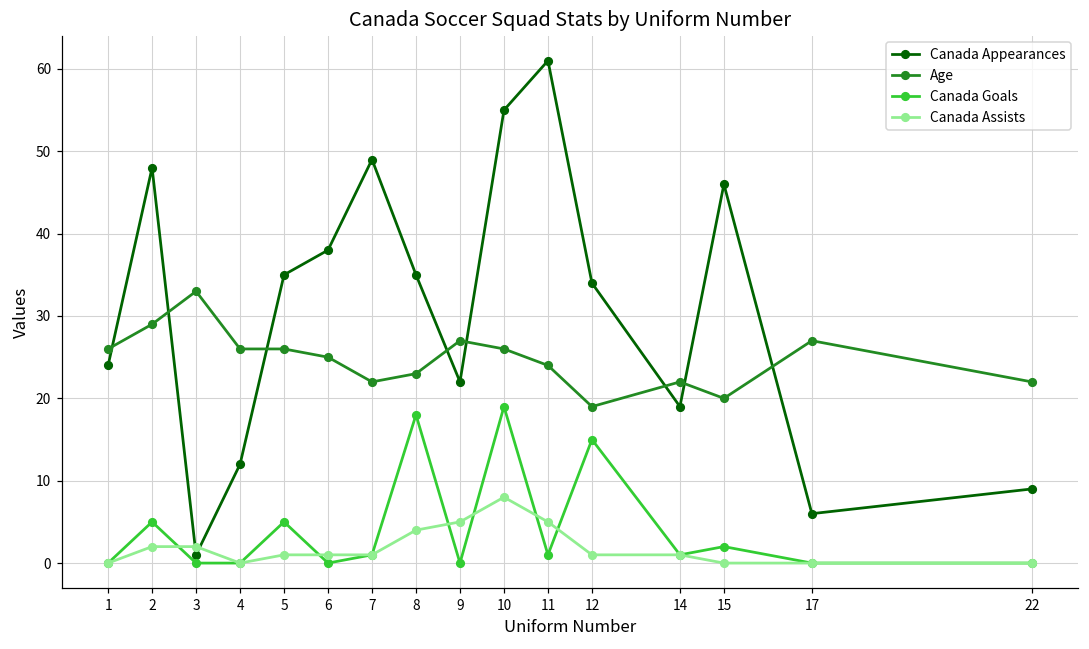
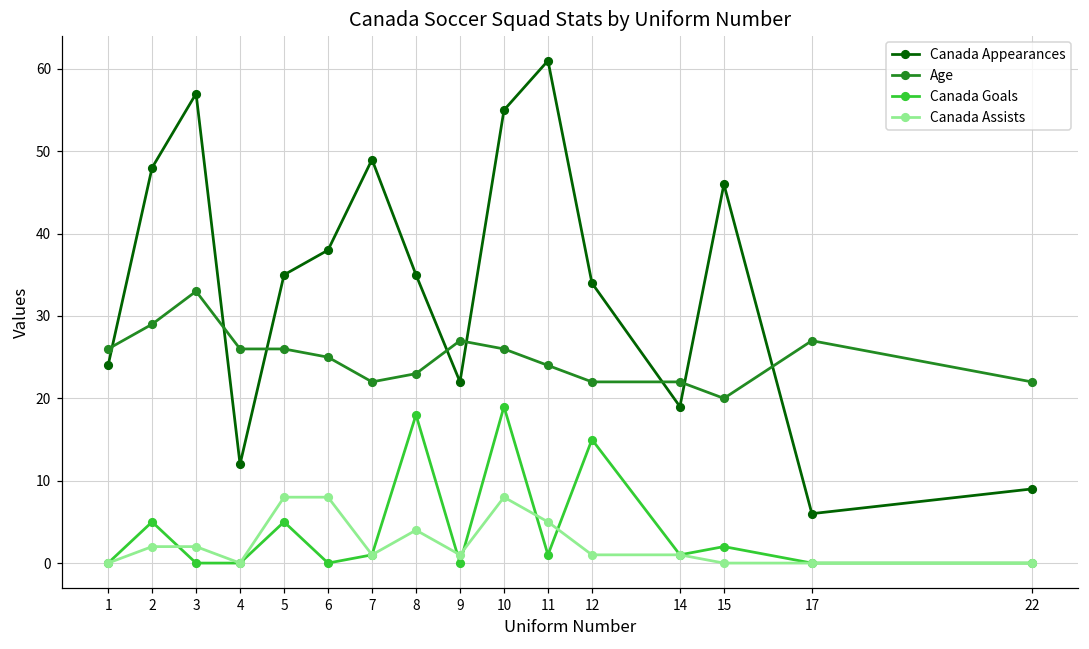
  {
    "Canada Appearances": {
      "1": 24,
      "2": 48,
-     "3": 1,
+     "3": 57,
      "4": 12,
      "5": 35,
      "6": 38,
      "7": 49,
      "8": 35,
      "9": 22,
      "10": 55,
      "11": 61,
      "12": 34,
      "14": 19,
      "15": 46,
      "17": 6,
      "22": 9
    },
    "Age": {
      "1": 26,
      "2": 29,
      "3": 33,
      "4": 26,
      "5": 26,
      "6": 25,
      "7": 22,
      "8": 23,
      "9": 27,
      "10": 26,
      "11": 24,
-     "12": 19,
+     "12": 22,
      "14": 22,
      "15": 20,
      "17": 27,
      "22": 22
    },
    "Canada Goals": {
      "2": 5,
      "3": 0,
      "5": 5,
      "6": 0,
      "8": 18,
      "9": 0,
      "10": 19,
      "11": 1,
      "12": 15,
      "15": 2
    },
    "Canada Assists": {
      "2": 2,
      "3": 2,
-     "5": 1,
-     "6": 1,
+     "5": 8,
+     "6": 8,
      "8": 4,
-     "9": 5,
+     "9": 1,
      "10": 8,
      "11": 5,
      "12": 1,
      "15": 0
    }
  }
